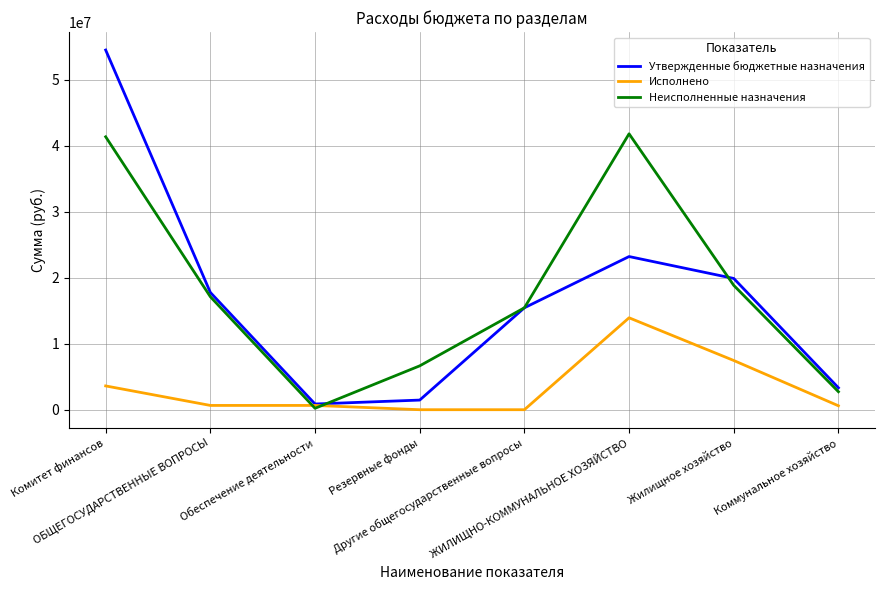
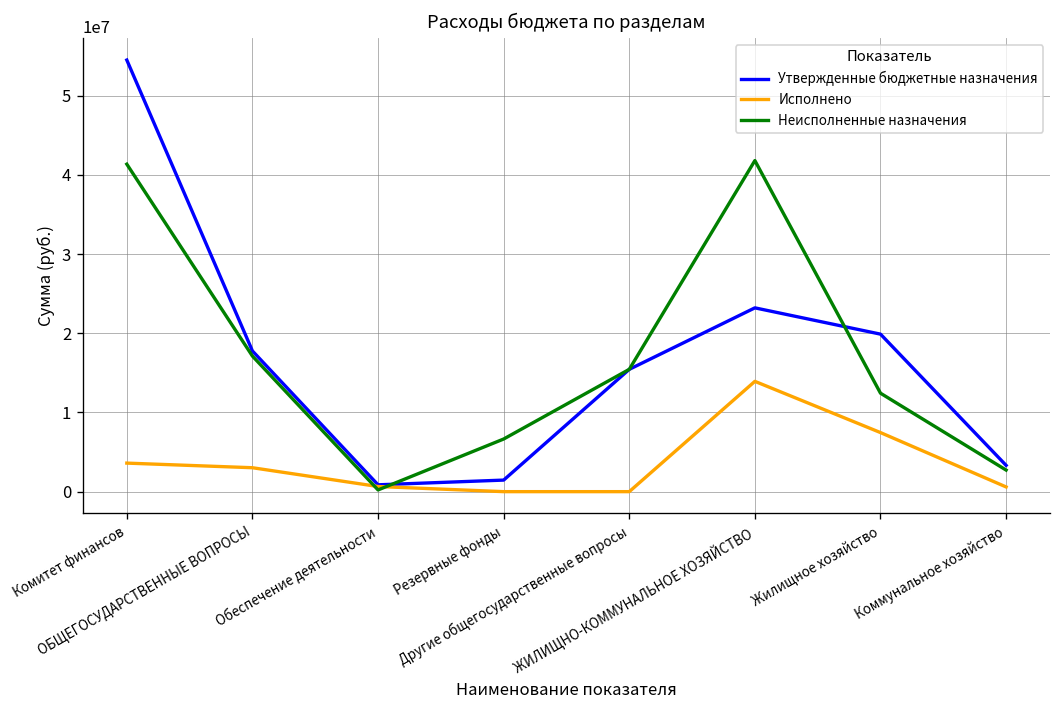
  {
    "Утвержденные бюджетные назначения": {
      "Комитет финансов": 54000000,
      "ОБЩЕГОСУДАРСТВЕННЫЕ ВОПРОСЫ": 18000000,
      "Резервные фонды": 1000000,
      "ЖИЛИЩНО-КОММУНАЛЬНОЕ ХОЗЯЙСТВО": 23000000,
      "Жилищное хозяйство": 20000000,
      "Коммунальное хозяйство": 3000000
    },
    "Исполнено": {
      "Комитет финансов": 4000000,
-     "ОБЩЕГОСУДАРСТВЕННЫЕ ВОПРОСЫ": 1000000,
+     "ОБЩЕГОСУДАРСТВЕННЫЕ ВОПРОСЫ": 3000000,
      "Резервные фонды": 0,
      "Другие общегосударственные вопросы": 0,
      "ЖИЛИЩНО-КОММУНАЛЬНОЕ ХОЗЯЙСТВО": 14000000,
      "Жилищное хозяйство": 7000000,
      "Коммунальное хозяйство": 1000000
    },
    "Неисполненные назначения": {
      "Комитет финансов": 41000000,
      "ОБЩЕГОСУДАРСТВЕННЫЕ ВОПРОСЫ": 17000000,
      "Обеспечение деятельности": 0,
      "Резервные фонды": 7000000,
      "ЖИЛИЩНО-КОММУНАЛЬНОЕ ХОЗЯЙСТВО": 42000000,
-     "Жилищное хозяйство": 19000000,
+     "Жилищное хозяйство": 12000000,
      "Коммунальное хозяйство": 3000000
    }
  }
